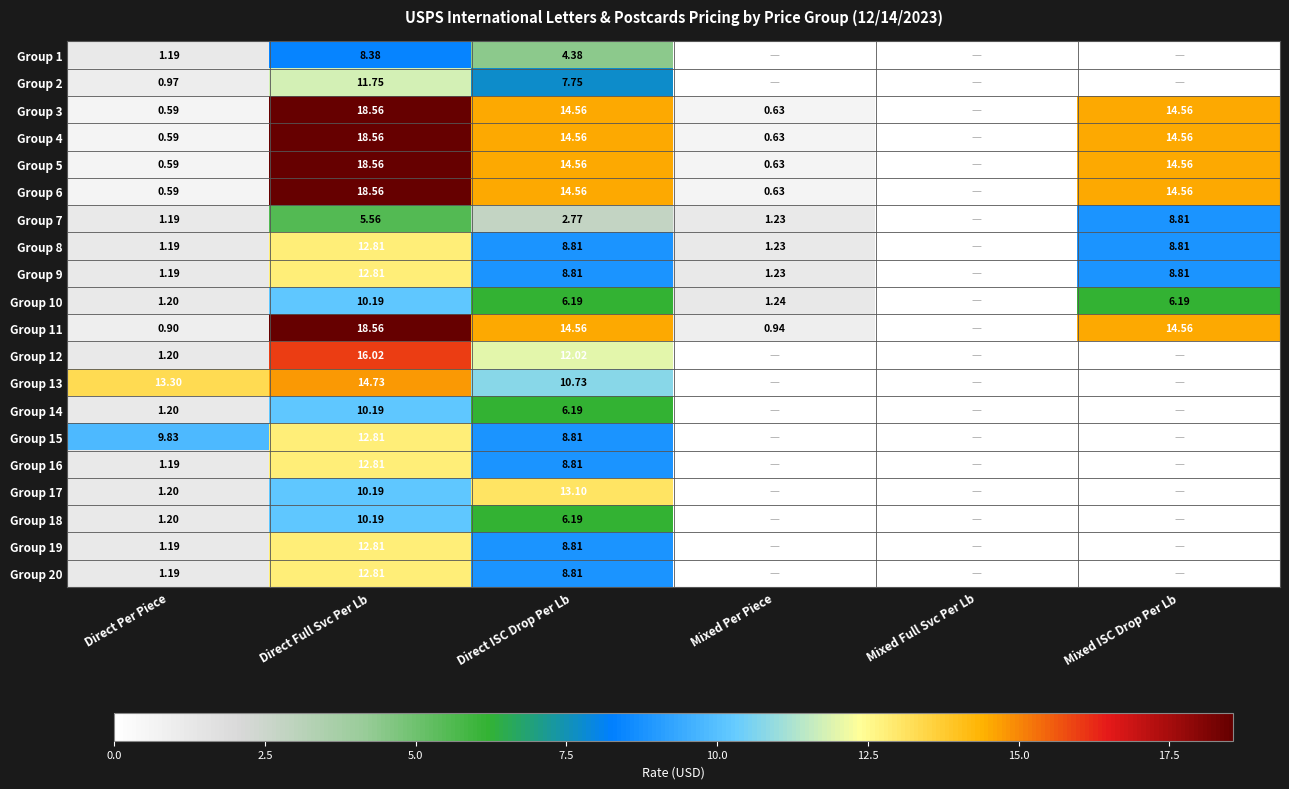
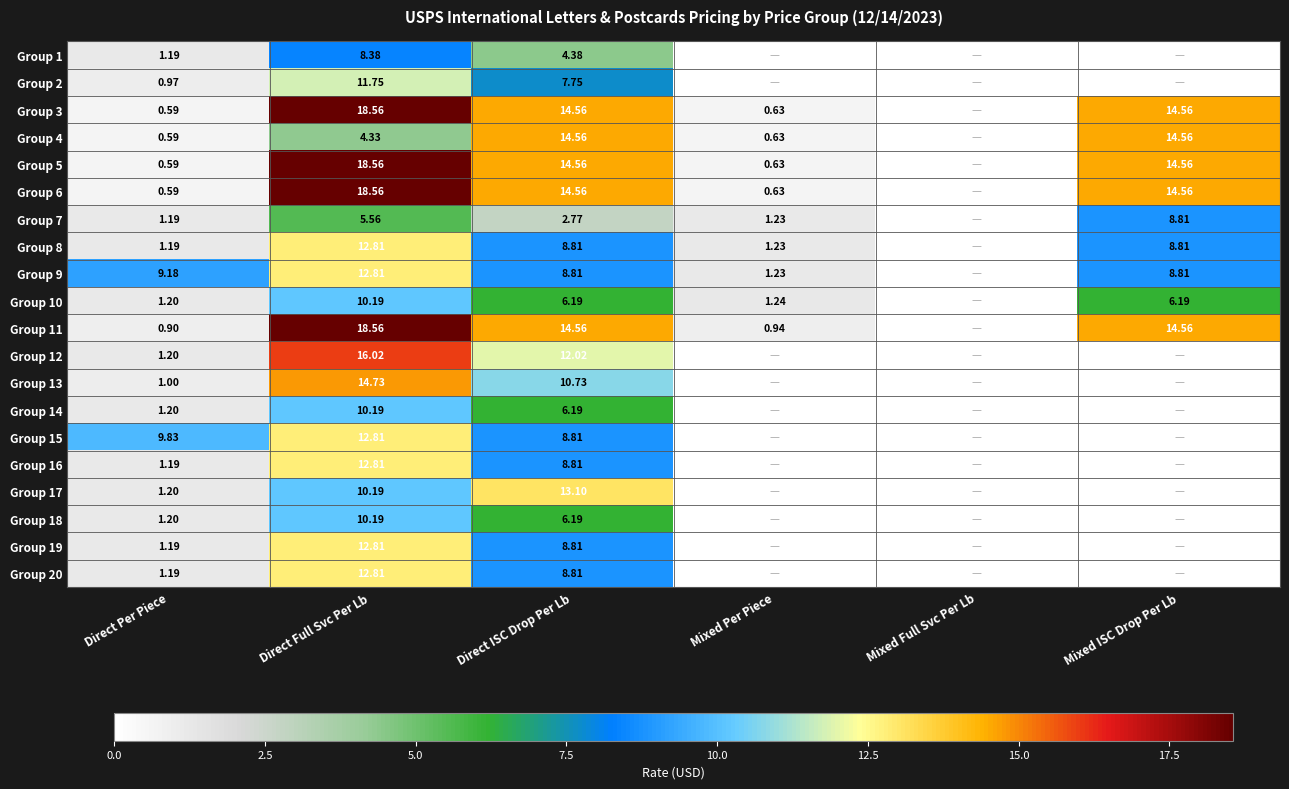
  {
    "Group 1": {
      "Direct Per Piece": 1.19,
      "Direct Full Svc Per Lb": 8.38,
      "Direct ISC Drop Per Lb": 4.38
    },
    "Group 2": {
      "Direct Per Piece": 0.97,
      "Direct Full Svc Per Lb": 11.75,
      "Direct ISC Drop Per Lb": 7.75
    },
    "Group 3": {
      "Direct Per Piece": 0.59,
      "Direct Full Svc Per Lb": 18.56,
      "Direct ISC Drop Per Lb": 14.56,
      "Mixed Per Piece": 0.63,
      "Mixed ISC Drop Per Lb": 14.56
    },
    "Group 4": {
      "Direct Per Piece": 0.59,
-     "Direct Full Svc Per Lb": 18.56,
+     "Direct Full Svc Per Lb": 4.33,
      "Direct ISC Drop Per Lb": 14.56,
      "Mixed Per Piece": 0.63,
      "Mixed ISC Drop Per Lb": 14.56
    },
    "Group 5": {
      "Direct Per Piece": 0.59,
      "Direct Full Svc Per Lb": 18.56,
      "Direct ISC Drop Per Lb": 14.56,
      "Mixed Per Piece": 0.63,
      "Mixed ISC Drop Per Lb": 14.56
    },
    "Group 6": {
      "Direct Per Piece": 0.59,
      "Direct Full Svc Per Lb": 18.56,
      "Direct ISC Drop Per Lb": 14.56,
      "Mixed Per Piece": 0.63,
      "Mixed ISC Drop Per Lb": 14.56
    },
    "Group 7": {
      "Direct Per Piece": 1.19,
      "Direct Full Svc Per Lb": 5.56,
      "Direct ISC Drop Per Lb": 2.77,
      "Mixed Per Piece": 1.23,
      "Mixed ISC Drop Per Lb": 8.81
    },
    "Group 8": {
      "Direct Per Piece": 1.19,
      "Direct Full Svc Per Lb": 12.81,
      "Direct ISC Drop Per Lb": 8.81,
      "Mixed Per Piece": 1.23,
      "Mixed ISC Drop Per Lb": 8.81
    },
    "Group 9": {
-     "Direct Per Piece": 1.19,
+     "Direct Per Piece": 9.18,
      "Direct Full Svc Per Lb": 12.81,
      "Direct ISC Drop Per Lb": 8.81,
      "Mixed Per Piece": 1.23,
      "Mixed ISC Drop Per Lb": 8.81
    },
    "Group 10": {
      "Direct Per Piece": 1.20,
      "Direct Full Svc Per Lb": 10.19,
      "Direct ISC Drop Per Lb": 6.19,
      "Mixed Per Piece": 1.24,
      "Mixed ISC Drop Per Lb": 6.19
    },
    "Group 11": {
      "Direct Per Piece": 0.90,
      "Direct Full Svc Per Lb": 18.56,
      "Direct ISC Drop Per Lb": 14.56,
      "Mixed Per Piece": 0.94,
      "Mixed ISC Drop Per Lb": 14.56
    },
    "Group 12": {
      "Direct Per Piece": 1.20,
      "Direct Full Svc Per Lb": 16.02,
      "Direct ISC Drop Per Lb": 12.02
    },
    "Group 13": {
-     "Direct Per Piece": 13.30,
+     "Direct Per Piece": 1.00,
      "Direct Full Svc Per Lb": 14.73,
      "Direct ISC Drop Per Lb": 10.73
    },
    "Group 14": {
      "Direct Per Piece": 1.20,
      "Direct Full Svc Per Lb": 10.19,
      "Direct ISC Drop Per Lb": 6.19
    },
    "Group 15": {
      "Direct Per Piece": 9.83,
      "Direct Full Svc Per Lb": 12.81,
      "Direct ISC Drop Per Lb": 8.81
    },
    "Group 16": {
      "Direct Per Piece": 1.19,
      "Direct Full Svc Per Lb": 12.81,
      "Direct ISC Drop Per Lb": 8.81
    },
    "Group 17": {
      "Direct Per Piece": 1.20,
      "Direct Full Svc Per Lb": 10.19,
      "Direct ISC Drop Per Lb": 13.10
    },
    "Group 18": {
      "Direct Per Piece": 1.20,
      "Direct Full Svc Per Lb": 10.19,
      "Direct ISC Drop Per Lb": 6.19
    },
    "Group 19": {
      "Direct Per Piece": 1.19,
      "Direct Full Svc Per Lb": 12.81,
      "Direct ISC Drop Per Lb": 8.81
    },
    "Group 20": {
      "Direct Per Piece": 1.19,
      "Direct Full Svc Per Lb": 12.81,
      "Direct ISC Drop Per Lb": 8.81
    }
  }
